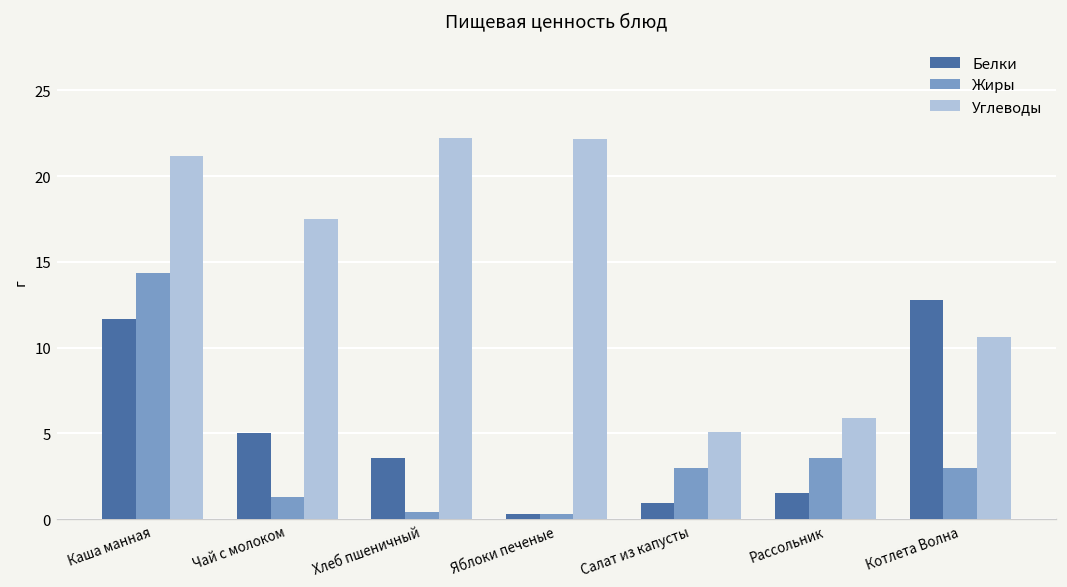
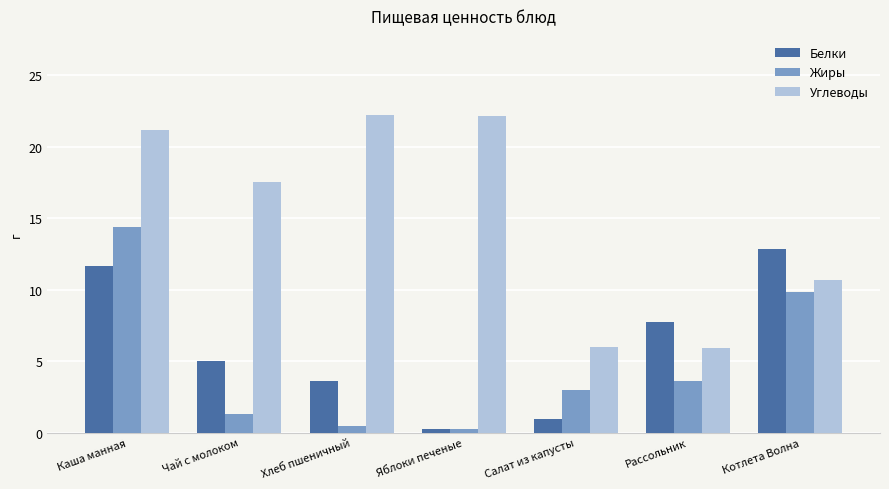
  {
    "Белки": {
      "Каша манная": 11.7,
      "Чай с молоком": 5.0,
      "Хлеб пшеничный": 3.6,
      "Яблоки печеные": 0.3,
      "Салат из капусты": 0.9,
-     "Рассольник": 1.5,
+     "Рассольник": 7.7,
      "Котлета Волна": 12.8
    },
    "Жиры": {
      "Каша манная": 14.4,
      "Чай с молоком": 1.3,
      "Хлеб пшеничный": 0.4,
      "Яблоки печеные": 0.3,
      "Салат из капусты": 3.0,
      "Рассольник": 3.6,
-     "Котлета Волна": 3.0
+     "Котлета Волна": 9.8
    },
    "Углеводы": {
      "Каша манная": 21.2,
      "Чай с молоком": 17.5,
      "Хлеб пшеничный": 22.2,
      "Яблоки печеные": 22.2,
-     "Салат из капусты": 5.1,
+     "Салат из капусты": 6.0,
      "Рассольник": 5.9,
      "Котлета Волна": 10.7
    }
  }
